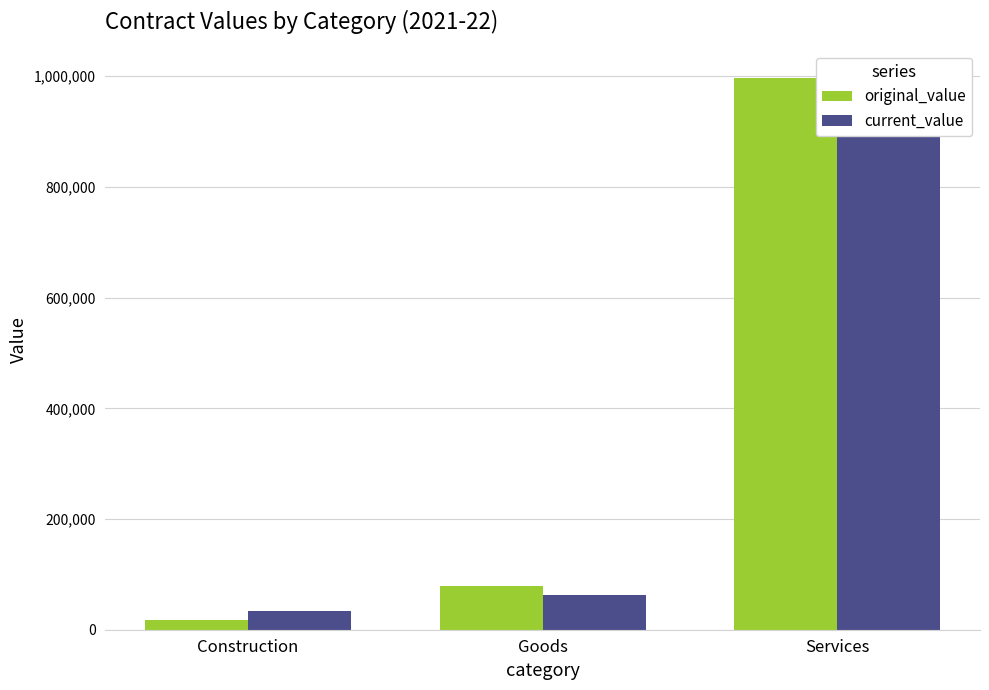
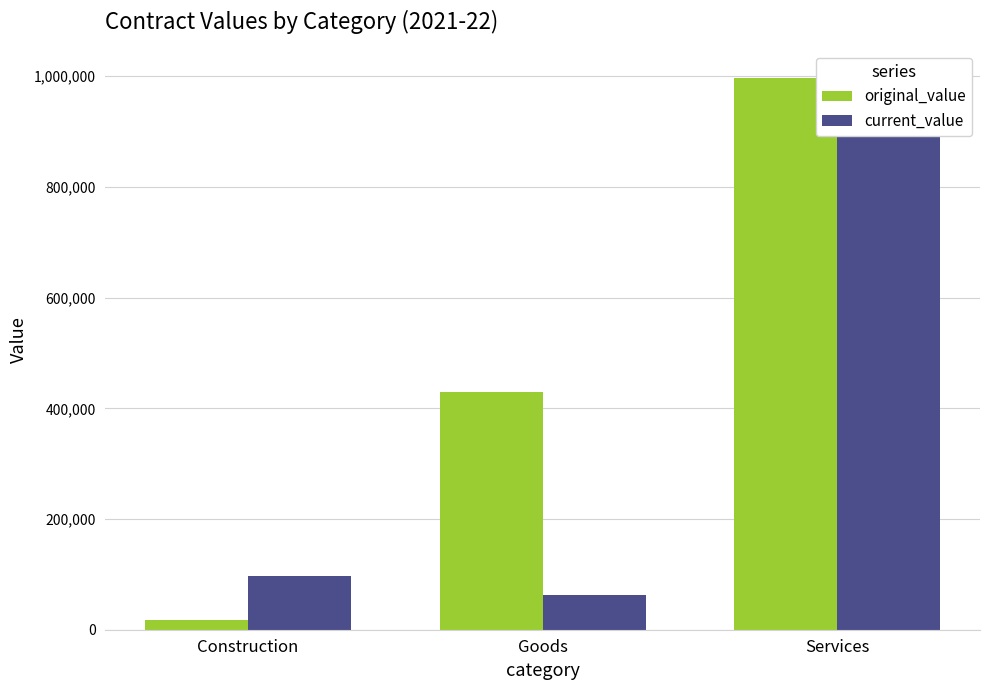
  {
    "original_value": {
      "Construction": "20,000",
-     "Goods": "80,000",
+     "Goods": "430,000",
      "Services": "1,000,000"
    },
    "current_value": {
-     "Construction": "30,000",
+     "Construction": "100,000",
      "Goods": "60,000"
    }
  }
